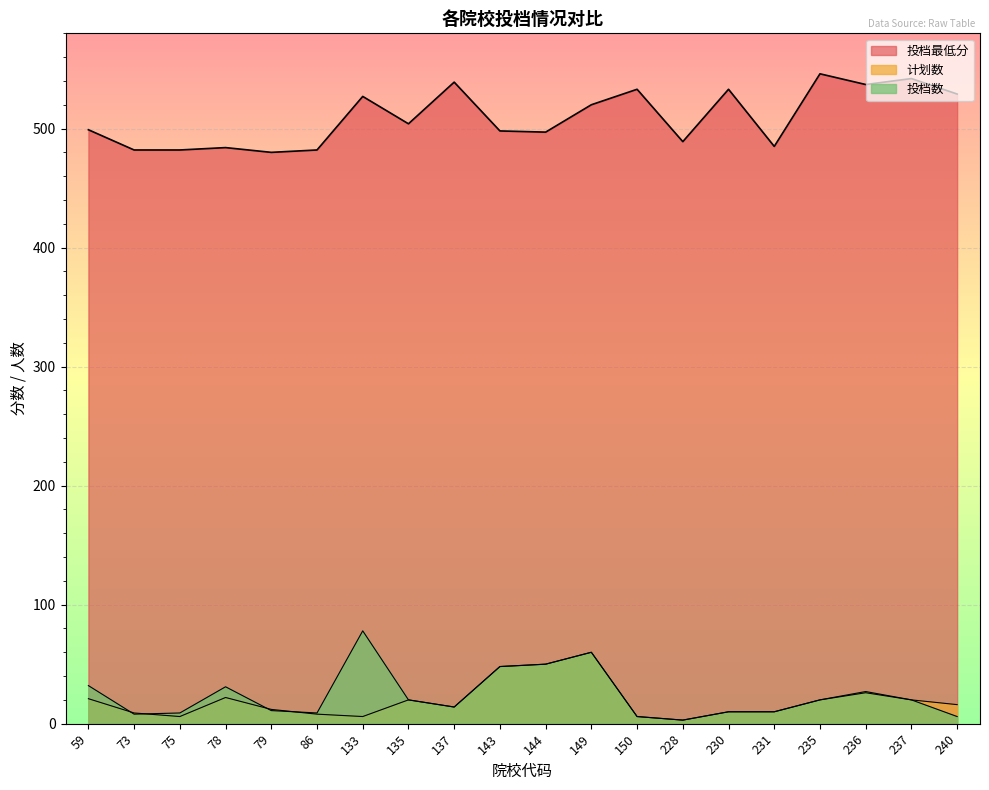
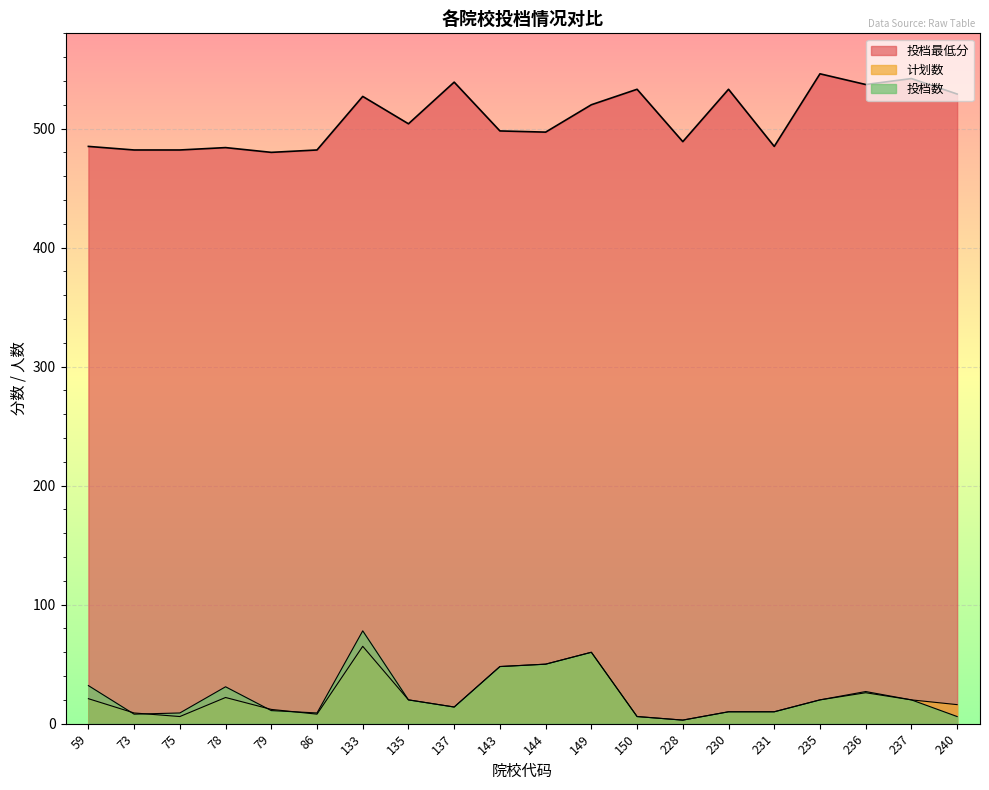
  {
    "投档最低分": {
-     "59": 499,
+     "59": 485,
      "73": 482,
      "75": 482,
      "78": 484,
      "79": 480,
      "86": 482,
      "133": 527,
      "135": 504,
      "137": 539,
      "143": 498,
      "144": 497,
      "149": 520,
      "150": 533,
      "228": 489,
      "230": 533,
      "231": 485,
      "235": 546,
      "236": 537
    },
    "计划数": {
      "59": 21,
      "75": 6,
      "78": 22,
-     "133": 6,
+     "133": 65,
      "240": 16
    },
    "投档数": {
      "59": 32,
      "75": 9,
      "78": 31,
      "133": 78,
      "240": 6
    }
  }
